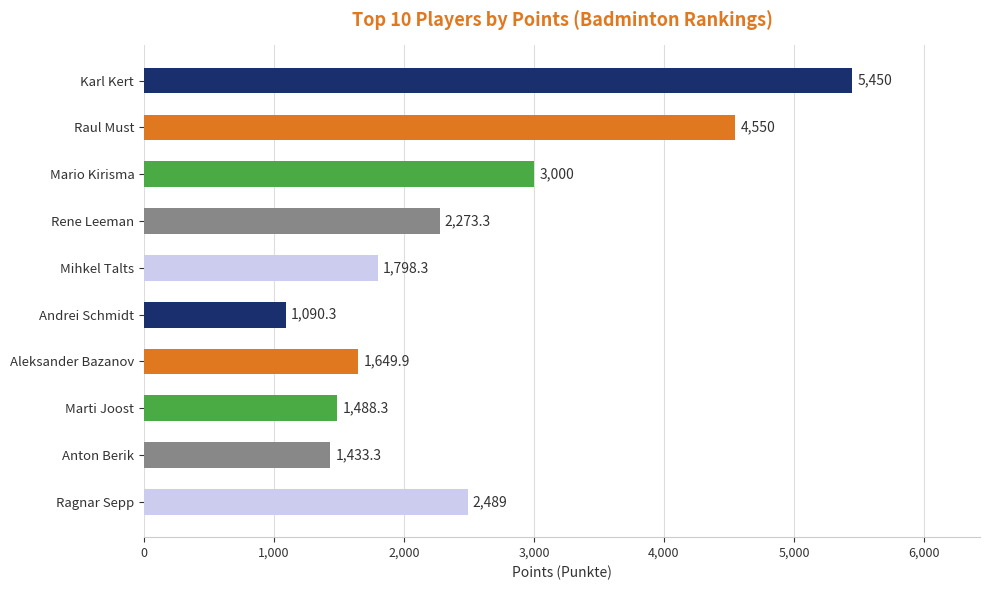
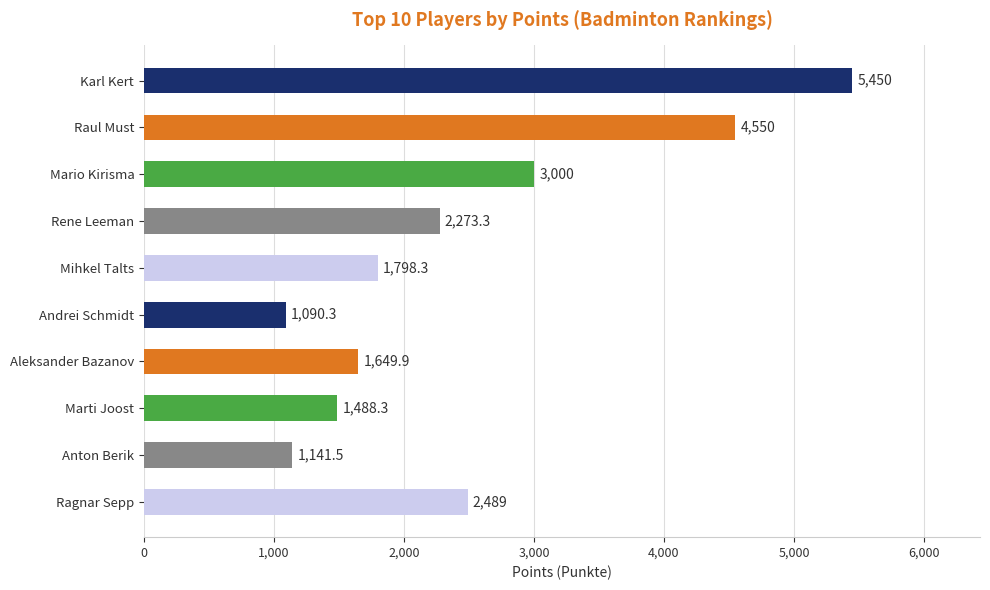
  {
    "Karl Kert": "5,450",
    "Raul Must": "4,550",
    "Mario Kirisma": "3,000",
    "Rene Leeman": "2,273.3",
    "Mihkel Talts": "1,798.3",
    "Andrei Schmidt": "1,090.3",
    "Aleksander Bazanov": "1,649.9",
    "Marti Joost": "1,488.3",
-   "Anton Berik": "1,433.3",
+   "Anton Berik": "1,141.5",
    "Ragnar Sepp": "2,489"
  }
